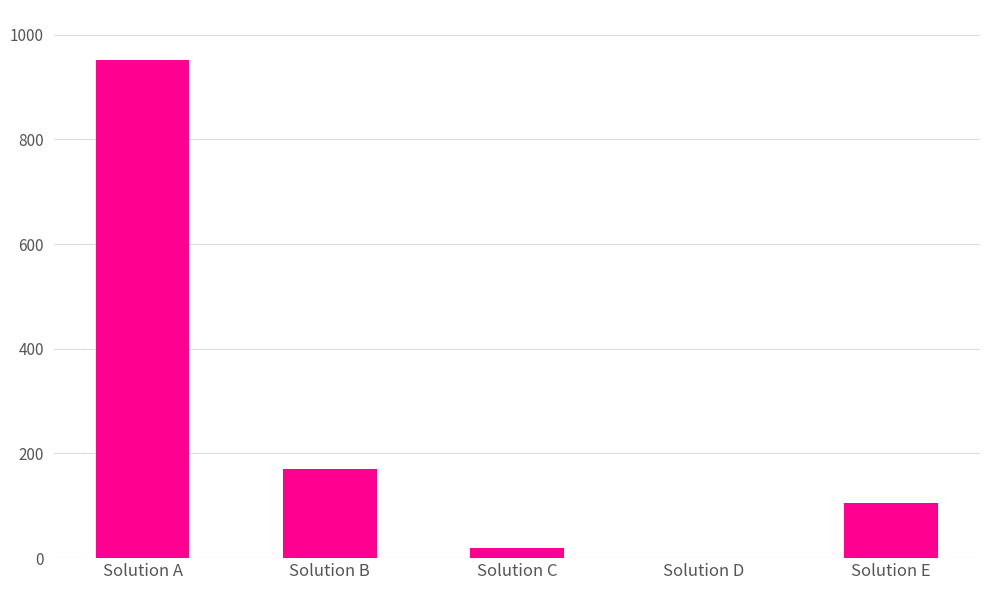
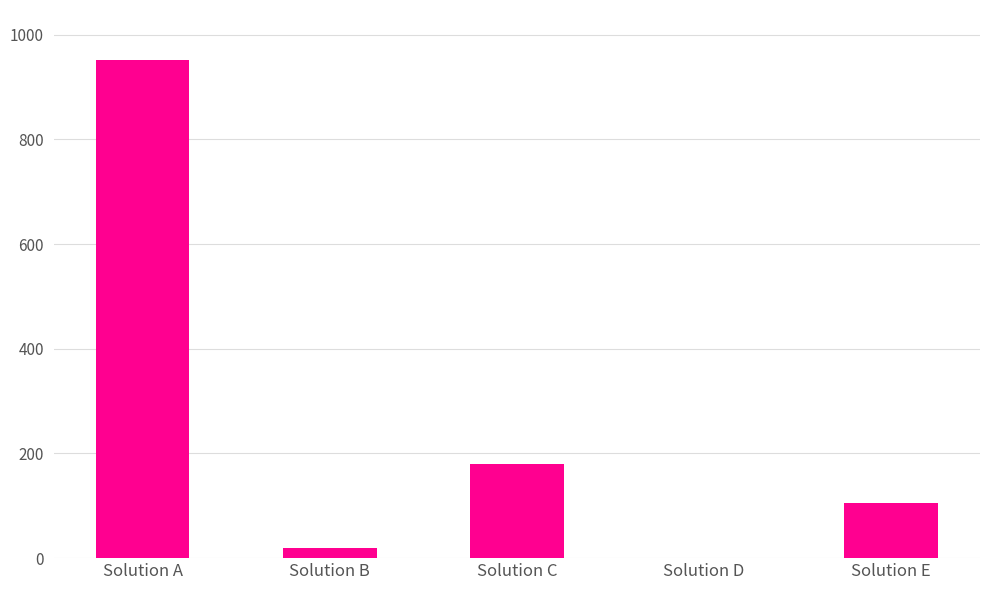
  {
    "Solution A": 950,
-   "Solution B": 170,
-   "Solution C": 20,
+   "Solution B": 20,
+   "Solution C": 180,
    "Solution E": 110
  }
